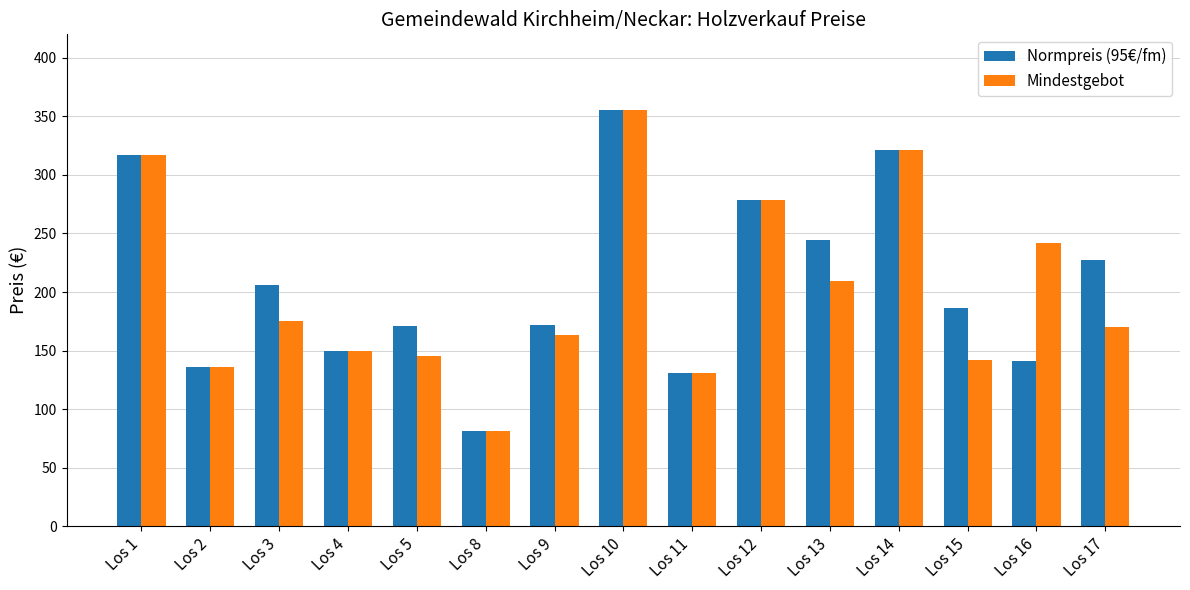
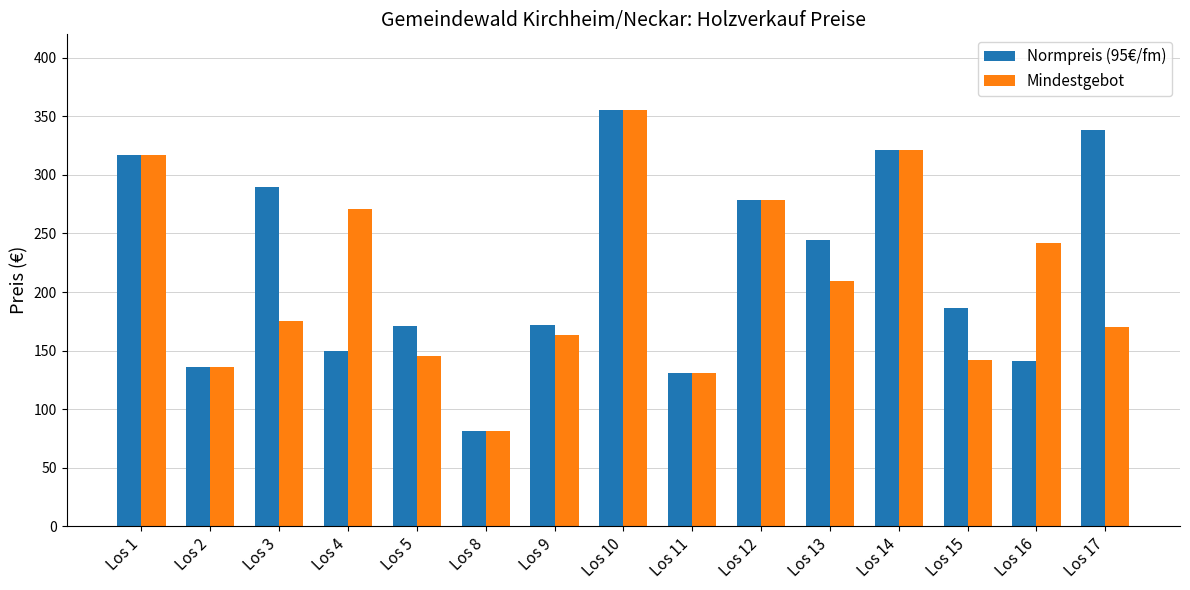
  {
    "Normpreis (95€/fm)": {
      "Los 1": 317,
      "Los 2": 136,
-     "Los 3": 206,
+     "Los 3": 290,
      "Los 4": 150,
      "Los 5": 171,
      "Los 8": 82,
      "Los 9": 172,
      "Los 10": 355,
      "Los 11": 131,
      "Los 12": 278,
      "Los 13": 245,
      "Los 14": 321,
      "Los 15": 186,
      "Los 16": 141,
-     "Los 17": 227
+     "Los 17": 338
    },
    "Mindestgebot": {
      "Los 1": 317,
      "Los 2": 136,
      "Los 3": 175,
-     "Los 4": 150,
+     "Los 4": 271,
      "Los 5": 145,
      "Los 8": 82,
      "Los 9": 163,
      "Los 10": 355,
      "Los 11": 131,
      "Los 12": 278,
      "Los 13": 209,
      "Los 14": 321,
      "Los 15": 142,
      "Los 16": 242,
      "Los 17": 170
    }
  }
